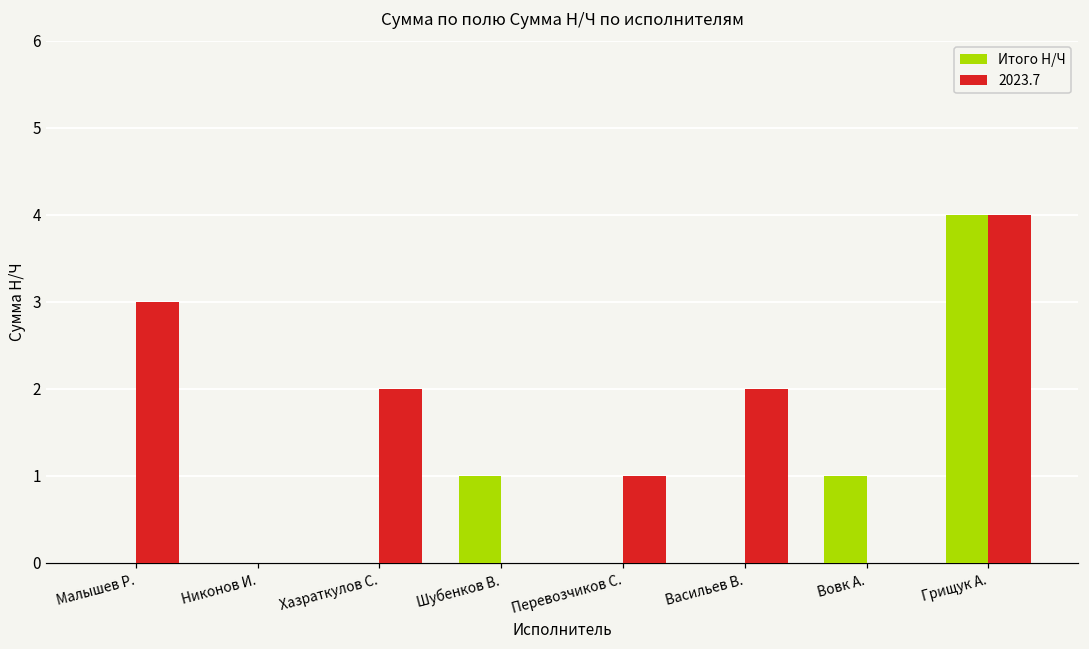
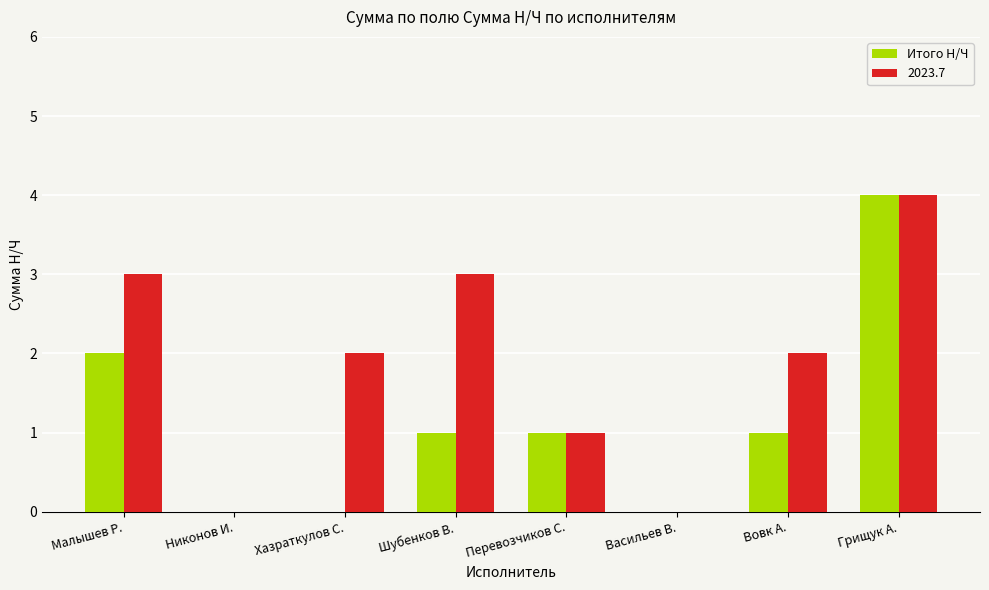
  {
    "Итого Н/Ч": {
-     "Малышев Р.": 0,
+     "Малышев Р.": 2,
      "Никонов И.": 0,
      "Хазраткулов С.": 0,
      "Шубенков В.": 1,
-     "Перевозчиков С.": 0,
+     "Перевозчиков С.": 1,
      "Васильев В.": 0,
      "Вовк А.": 1,
      "Грищук А.": 4
    },
    "2023.7": {
      "Малышев Р.": 3,
      "Никонов И.": 0,
      "Хазраткулов С.": 2,
-     "Шубенков В.": 0,
+     "Шубенков В.": 3,
      "Перевозчиков С.": 1,
-     "Васильев В.": 2,
-     "Вовк А.": 0,
+     "Васильев В.": 0,
+     "Вовк А.": 2,
      "Грищук А.": 4
    }
  }
